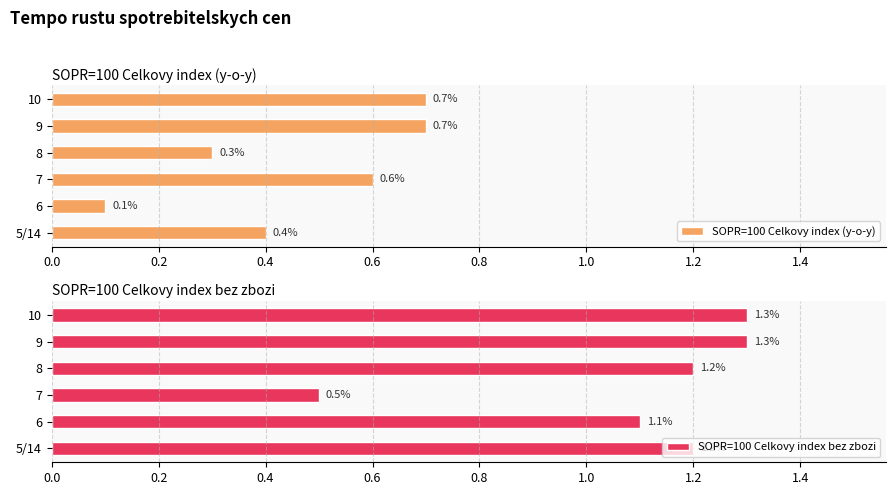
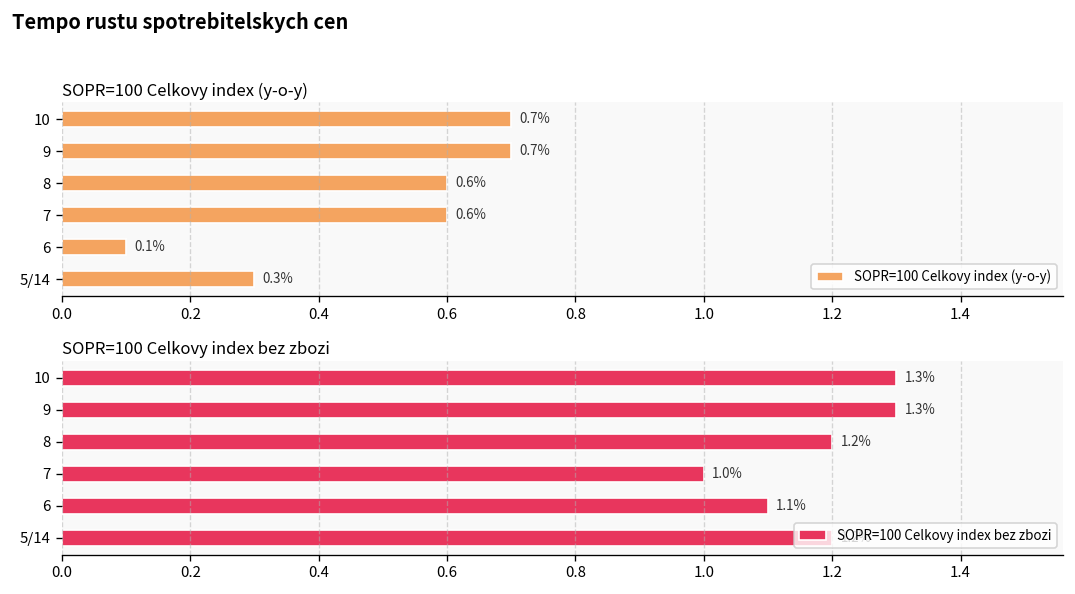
  {
    "SOPR=100 Celkovy index (y-o-y)": {
      "10": "0.7%",
      "9": "0.7%",
-     "8": "0.3%",
+     "8": "0.6%",
      "7": "0.6%",
      "6": "0.1%",
-     "5/14": "0.4%"
+     "5/14": "0.3%"
    },
    "SOPR=100 Celkovy index bez zbozi": {
      "10": "1.3%",
      "9": "1.3%",
      "8": "1.2%",
-     "7": "0.5%",
+     "7": "1.0%",
      "6": "1.1%"
    }
  }
